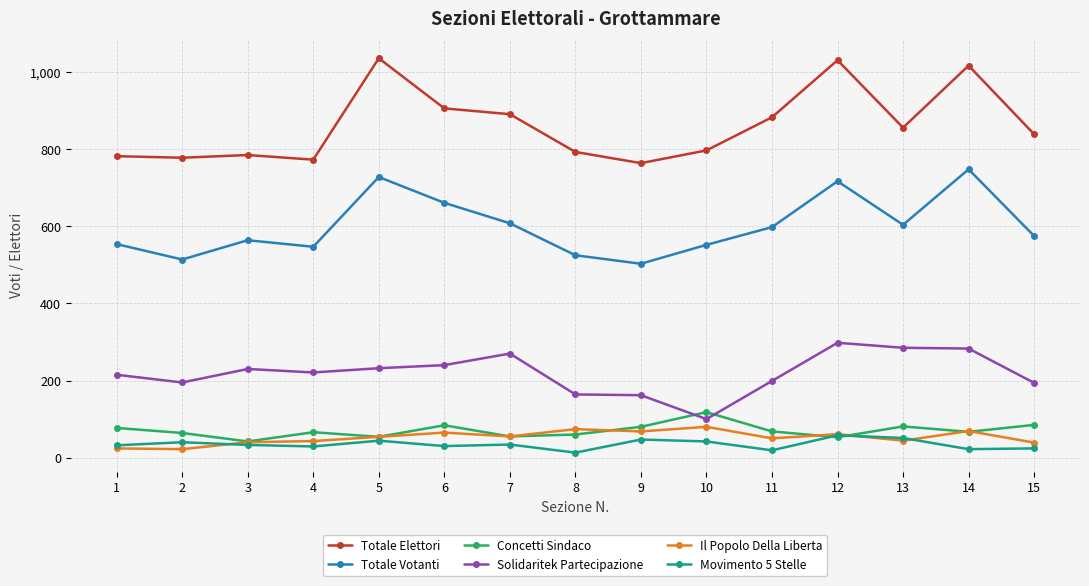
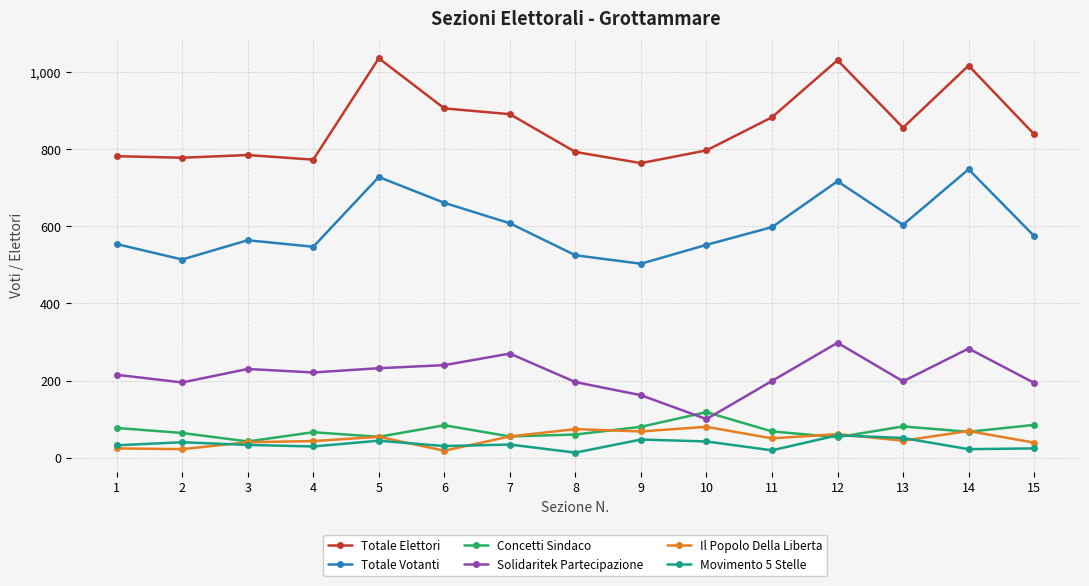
  {
    "Totale Elettori": {
      "1": "780",
      "2": "780",
      "3": "790",
      "4": "770",
      "5": "1,040",
      "6": "910",
      "7": "890",
      "8": "790",
      "9": "760",
      "10": "800",
      "11": "880",
      "12": "1,030",
      "13": "860",
      "14": "1,020",
      "15": "840"
    },
    "Totale Votanti": {
      "1": "550",
      "2": "510",
      "3": "560",
      "4": "550",
      "5": "730",
      "6": "660",
      "7": "610",
      "8": "530",
      "9": "500",
      "10": "550",
      "11": "600",
      "12": "720",
      "13": "600",
      "14": "750",
      "15": "580"
    },
    "Solidaritek Partecipazione": {
      "1": "220",
      "2": "200",
      "3": "230",
      "4": "220",
      "5": "230",
      "6": "240",
      "7": "270",
-     "8": "160",
+     "8": "200",
      "9": "160",
      "10": "100",
      "11": "200",
      "12": "300",
-     "13": "290",
+     "13": "200",
      "14": "280",
      "15": "190"
    },
    "Il Popolo Della Liberta": {
      "1": "20",
      "2": "20",
      "4": "40",
-     "6": "70",
+     "6": "20",
      "8": "70",
      "9": "70",
      "10": "80",
      "11": "50",
      "13": "40",
      "15": "40"
    }
  }
